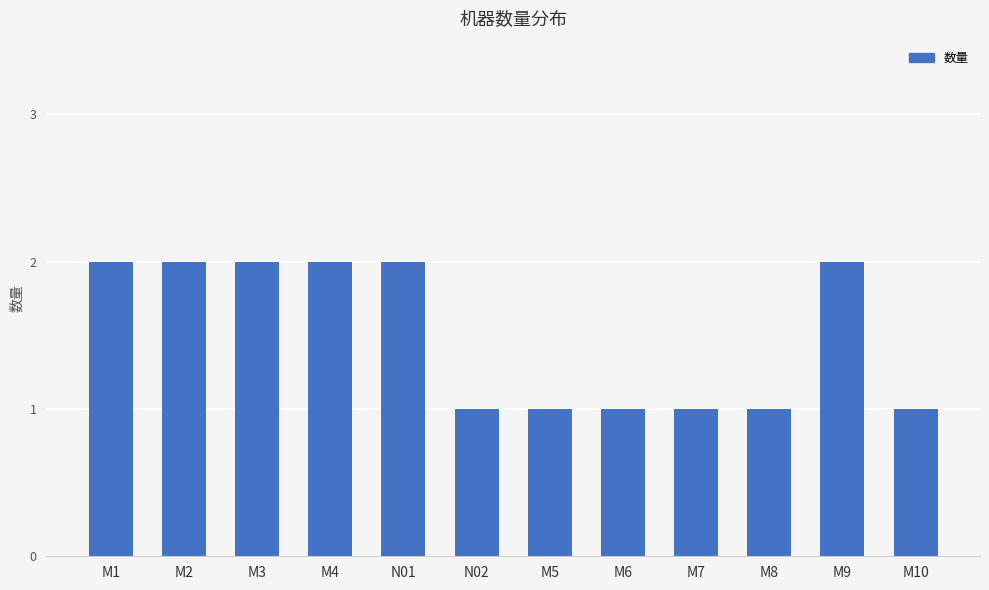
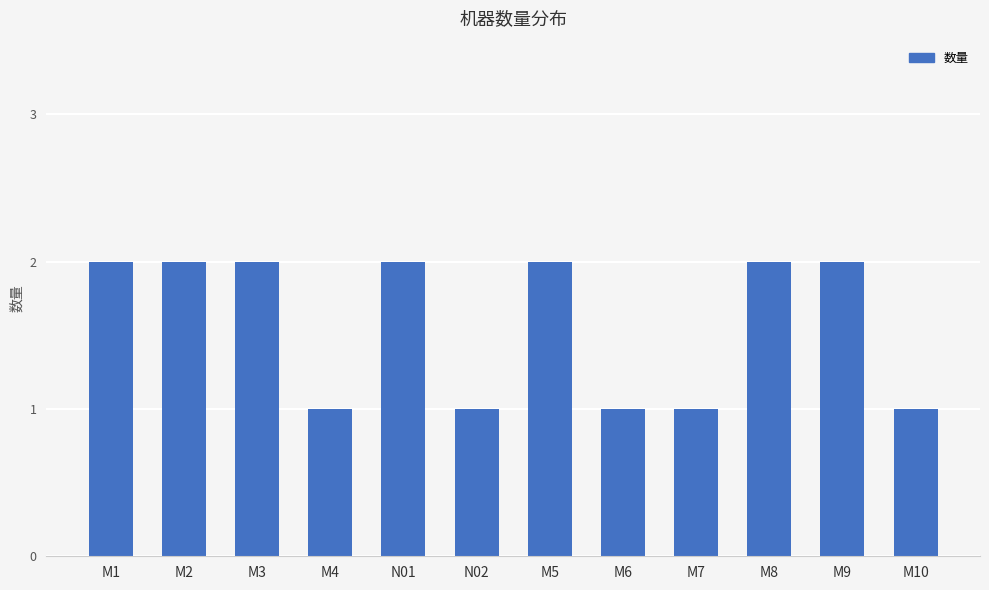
  {
    "M1": 2,
    "M2": 2,
    "M3": 2,
-   "M4": 2,
+   "M4": 1,
    "N01": 2,
    "N02": 1,
-   "M5": 1,
+   "M5": 2,
    "M6": 1,
    "M7": 1,
-   "M8": 1,
+   "M8": 2,
    "M9": 2,
    "M10": 1
  }
